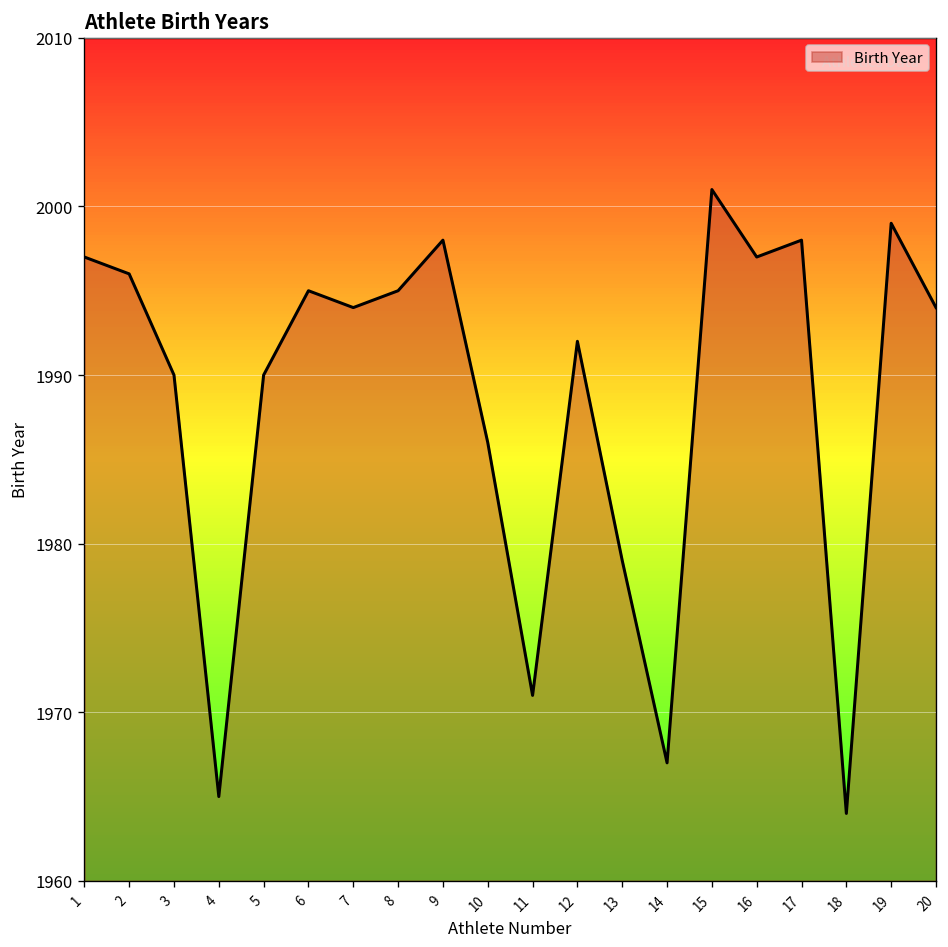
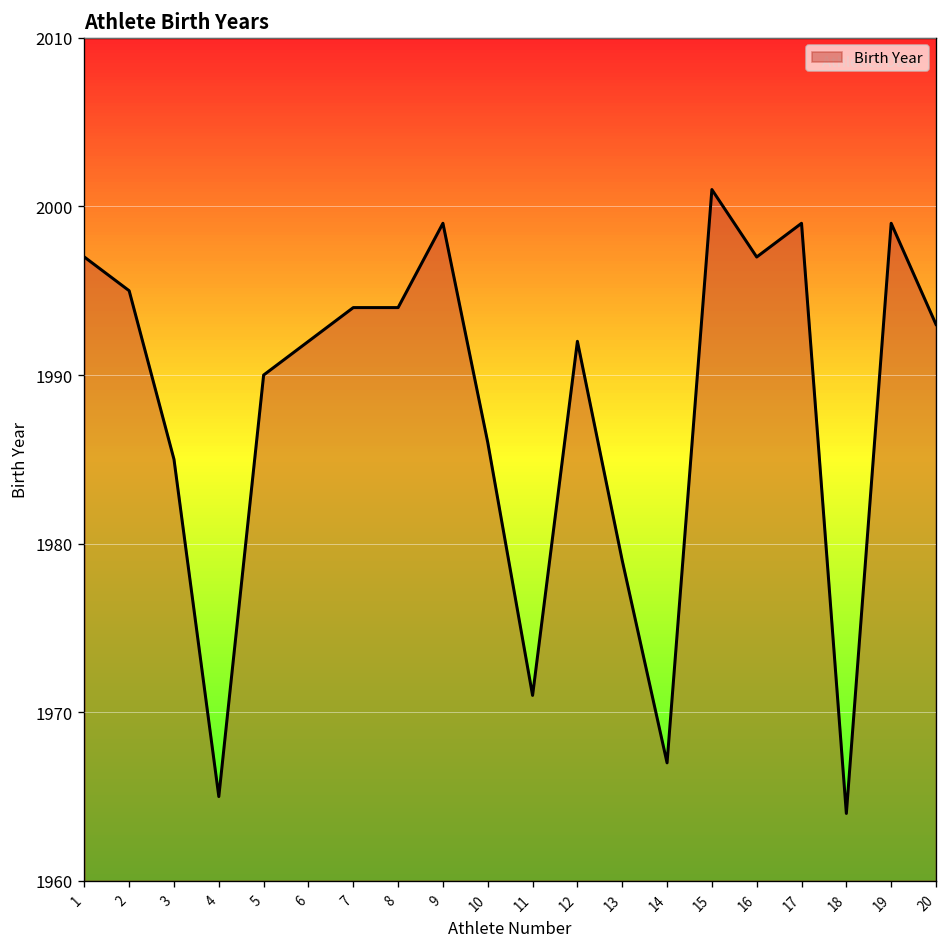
  {
    "1": 1997,
-   "2": 1996,
-   "3": 1990,
+   "2": 1995,
+   "3": 1985,
    "4": 1965,
    "5": 1990,
-   "6": 1995,
+   "6": 1992,
    "7": 1994,
-   "8": 1995,
-   "9": 1998,
+   "8": 1994,
+   "9": 1999,
    "10": 1986,
    "11": 1971,
    "12": 1992,
    "13": 1979,
    "14": 1967,
    "15": 2001,
    "16": 1997,
-   "17": 1998,
+   "17": 1999,
    "18": 1964,
    "19": 1999,
-   "20": 1994
+   "20": 1993
  }
